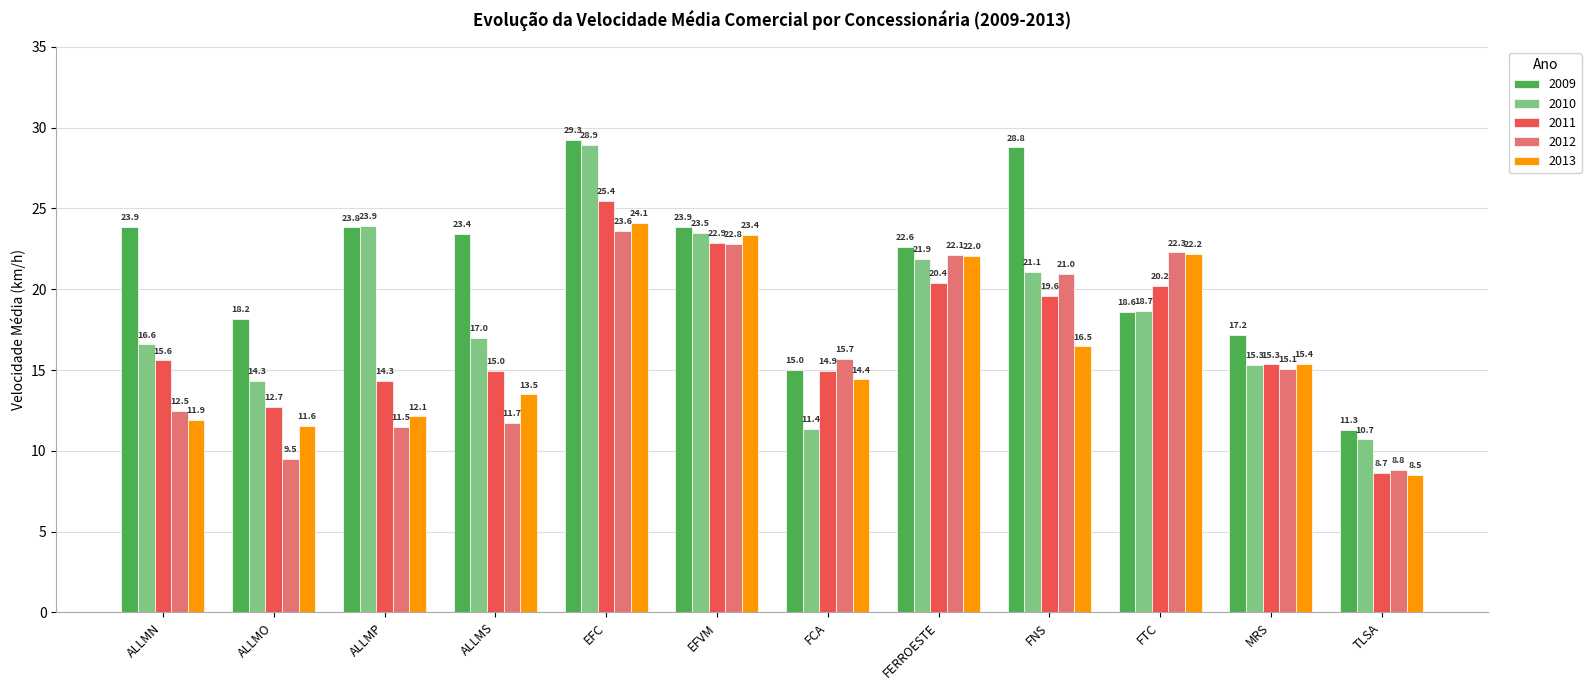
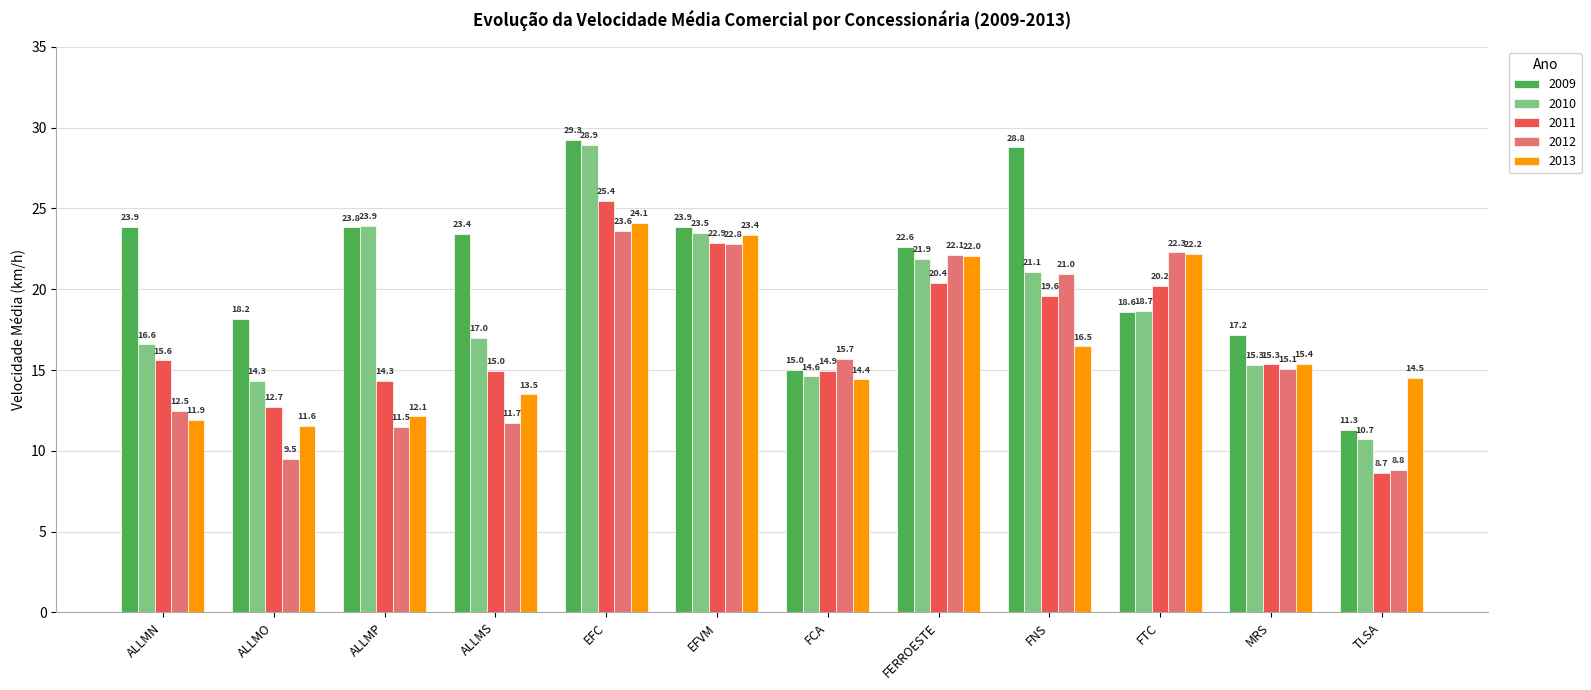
  {
    "2009": {
      "ALLMN": 23.9,
      "ALLMO": 18.2,
      "ALLMP": 23.8,
      "ALLMS": 23.4,
      "EFC": 29.3,
      "EFVM": 23.9,
      "FCA": 15.0,
      "FERROESTE": 22.6,
      "FNS": 28.8,
      "FTC": 18.6,
      "MRS": 17.2,
      "TLSA": 11.3
    },
    "2010": {
      "ALLMN": 16.6,
      "ALLMO": 14.3,
      "ALLMP": 23.9,
      "ALLMS": 17.0,
      "EFC": 28.9,
      "EFVM": 23.5,
-     "FCA": 11.4,
+     "FCA": 14.6,
      "FERROESTE": 21.9,
      "FNS": 21.1,
      "FTC": 18.7,
      "MRS": 15.3,
      "TLSA": 10.7
    },
    "2013": {
      "ALLMN": 11.9,
      "ALLMO": 11.6,
      "ALLMP": 12.1,
      "ALLMS": 13.5,
      "EFC": 24.1,
      "EFVM": 23.4,
      "FCA": 14.4,
      "FERROESTE": 22.0,
      "FNS": 16.5,
      "FTC": 22.2,
      "MRS": 15.4,
-     "TLSA": 8.5
+     "TLSA": 14.5
    }
  }
